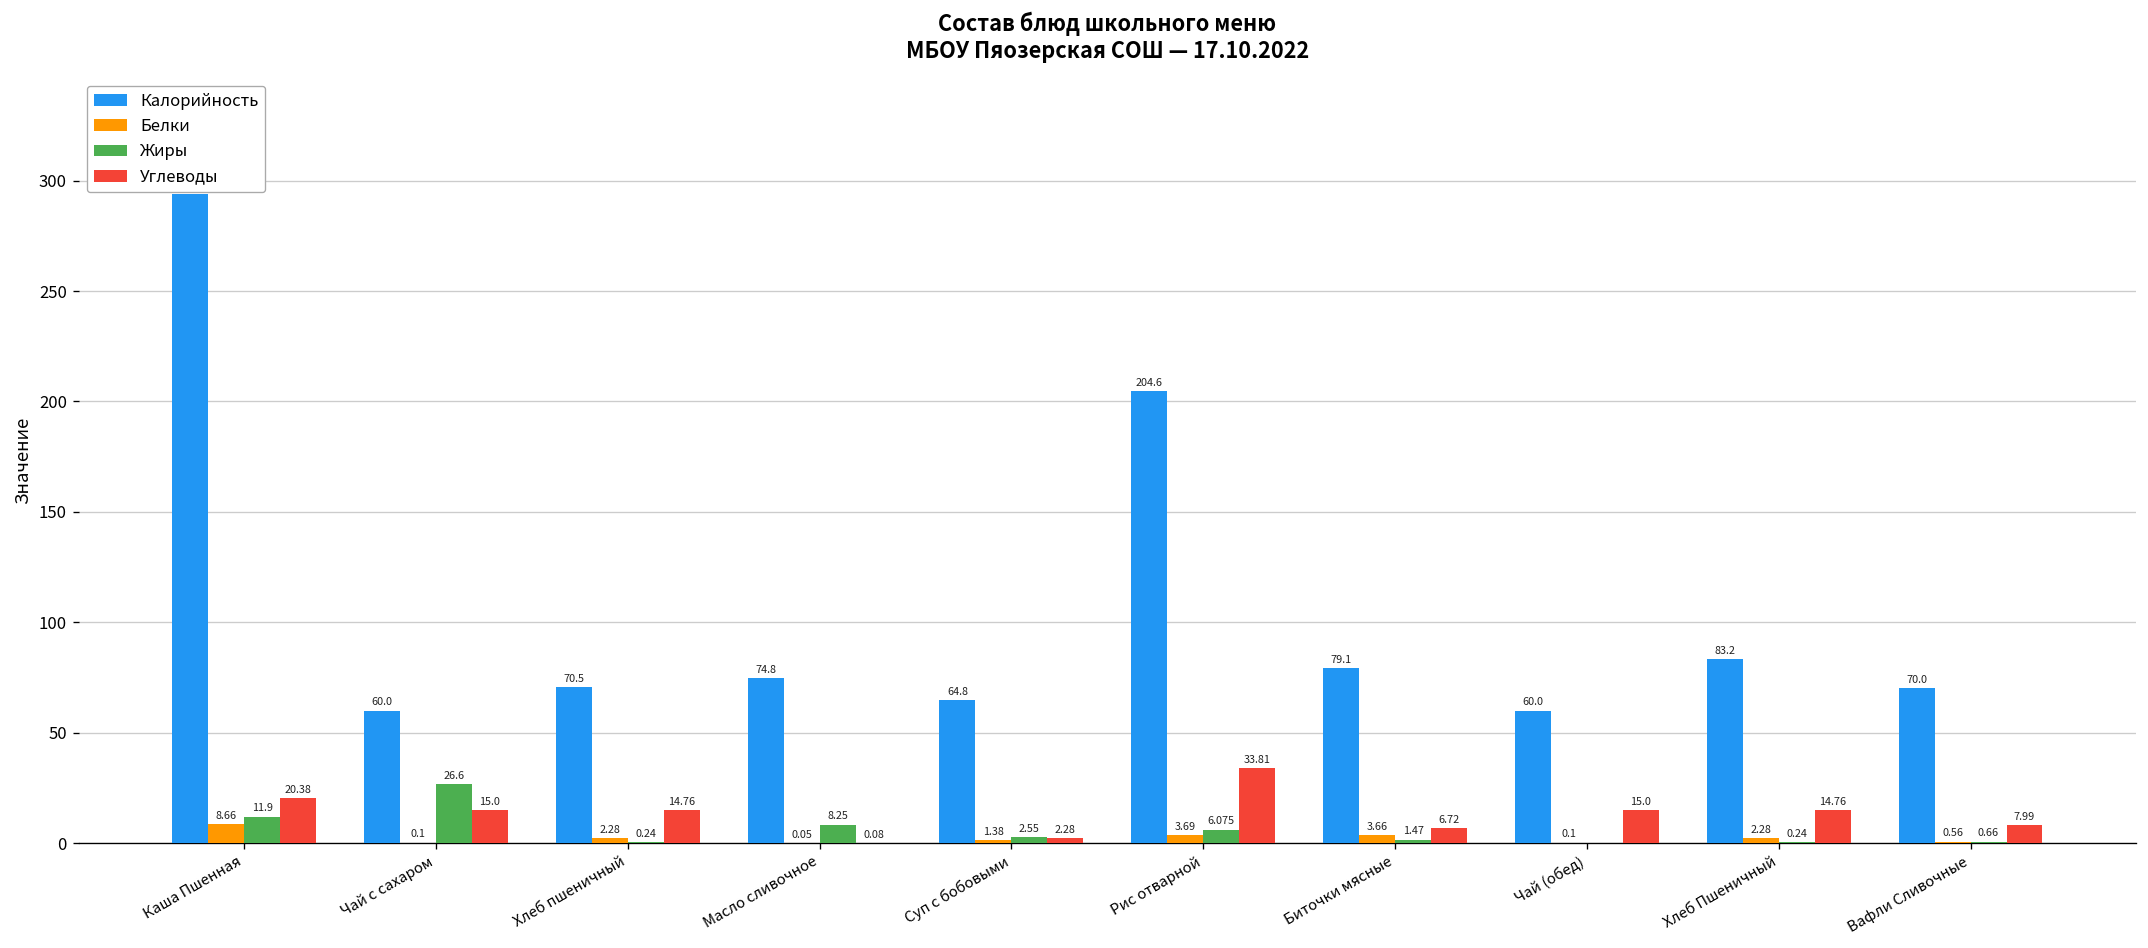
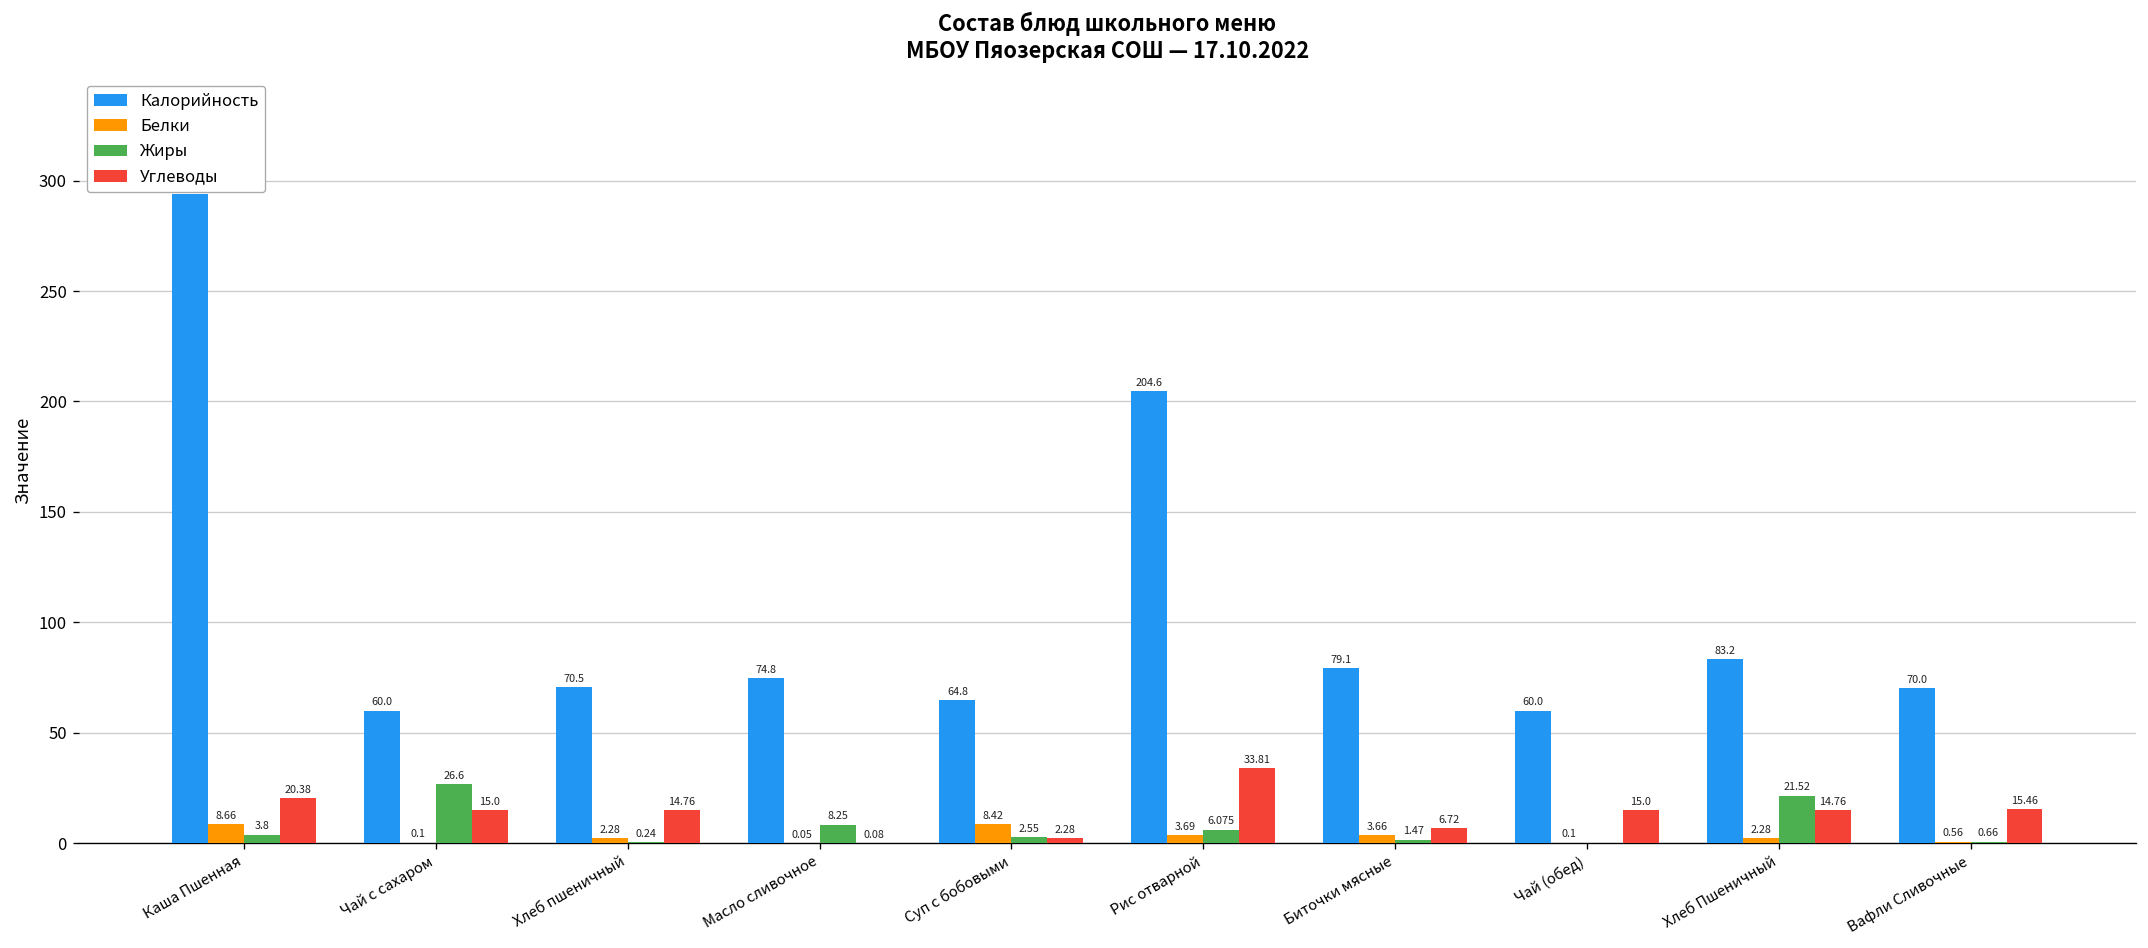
  {
    "Калорийность": {
      "Чай с сахаром": 60.0,
      "Хлеб пшеничный": 70.5,
      "Масло сливочное": 74.8,
      "Суп с бобовыми": 64.8,
      "Рис отварной": 204.6,
      "Биточки мясные": 79.1,
      "Чай (обед)": 60.0,
      "Хлеб Пшеничный": 83.2,
      "Вафли Сливочные": 70.0
    },
    "Белки": {
      "Каша Пшенная": 8.66,
      "Чай с сахаром": 0.1,
      "Хлеб пшеничный": 2.28,
      "Масло сливочное": 0.05,
-     "Суп с бобовыми": 1.38,
+     "Суп с бобовыми": 8.42,
      "Рис отварной": 3.69,
      "Биточки мясные": 3.66,
      "Чай (обед)": 0.1,
      "Хлеб Пшеничный": 2.28,
      "Вафли Сливочные": 0.56
    },
    "Жиры": {
-     "Каша Пшенная": 11.9,
+     "Каша Пшенная": 3.8,
      "Чай с сахаром": 26.6,
      "Хлеб пшеничный": 0.24,
      "Масло сливочное": 8.25,
      "Суп с бобовыми": 2.55,
      "Рис отварной": 6.075,
      "Биточки мясные": 1.47,
-     "Хлеб Пшеничный": 0.24,
+     "Хлеб Пшеничный": 21.52,
      "Вафли Сливочные": 0.66
    },
    "Углеводы": {
      "Каша Пшенная": 20.38,
      "Чай с сахаром": 15.0,
      "Хлеб пшеничный": 14.76,
      "Масло сливочное": 0.08,
      "Суп с бобовыми": 2.28,
      "Рис отварной": 33.81,
      "Биточки мясные": 6.72,
      "Чай (обед)": 15.0,
      "Хлеб Пшеничный": 14.76,
-     "Вафли Сливочные": 7.99
+     "Вафли Сливочные": 15.46
    }
  }
